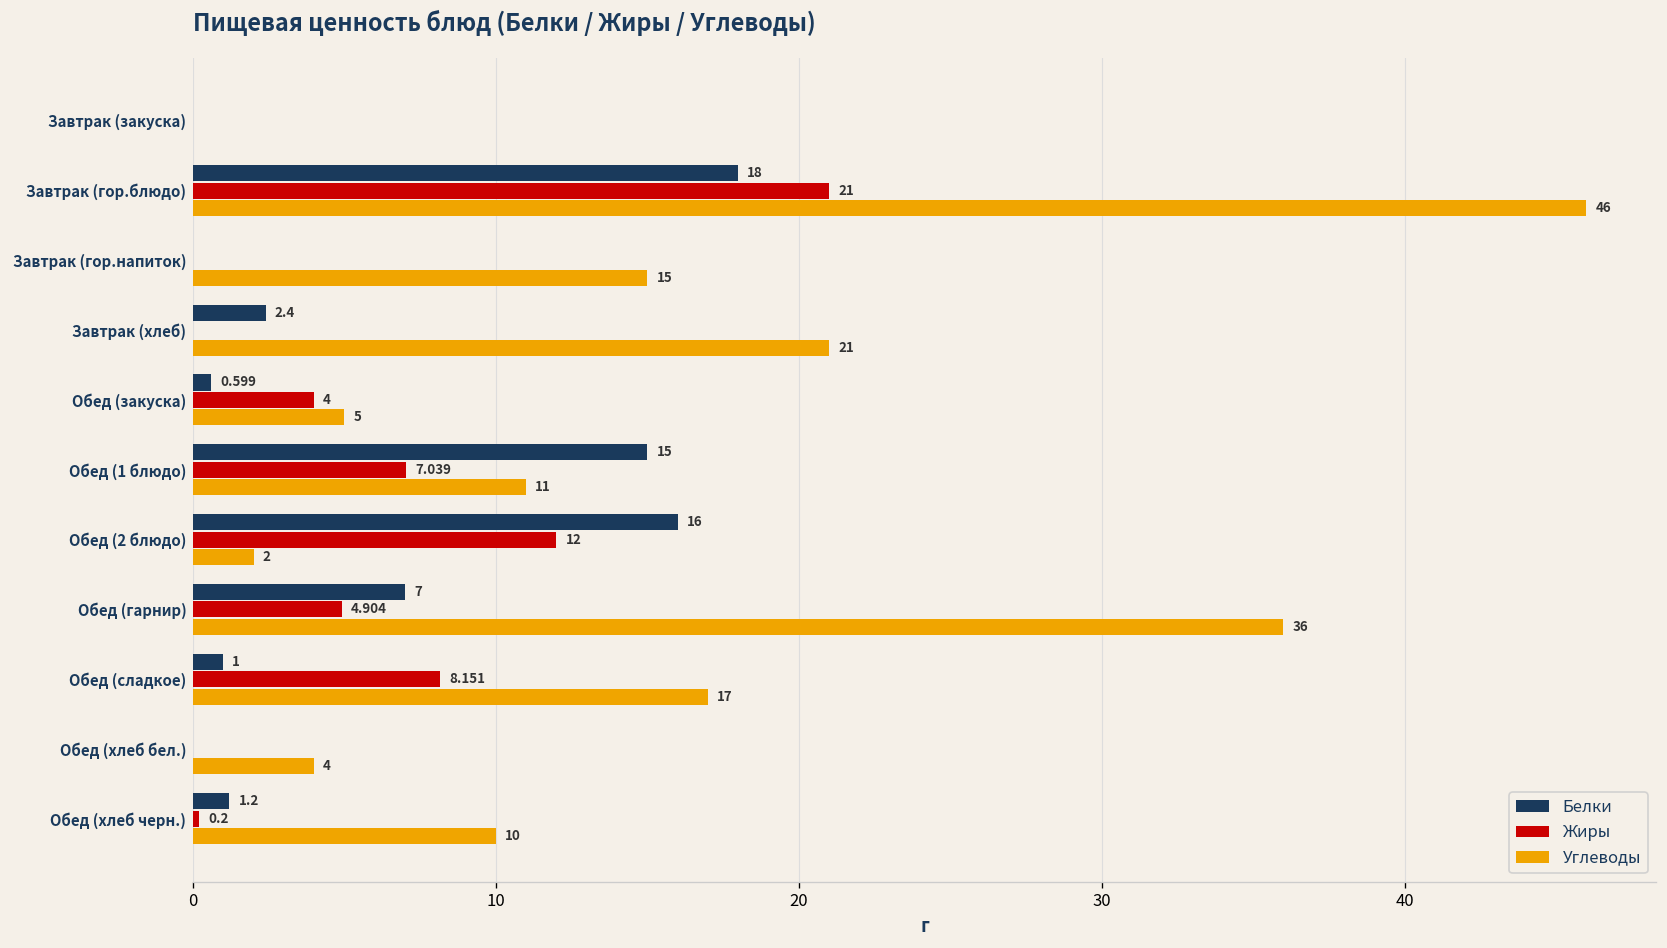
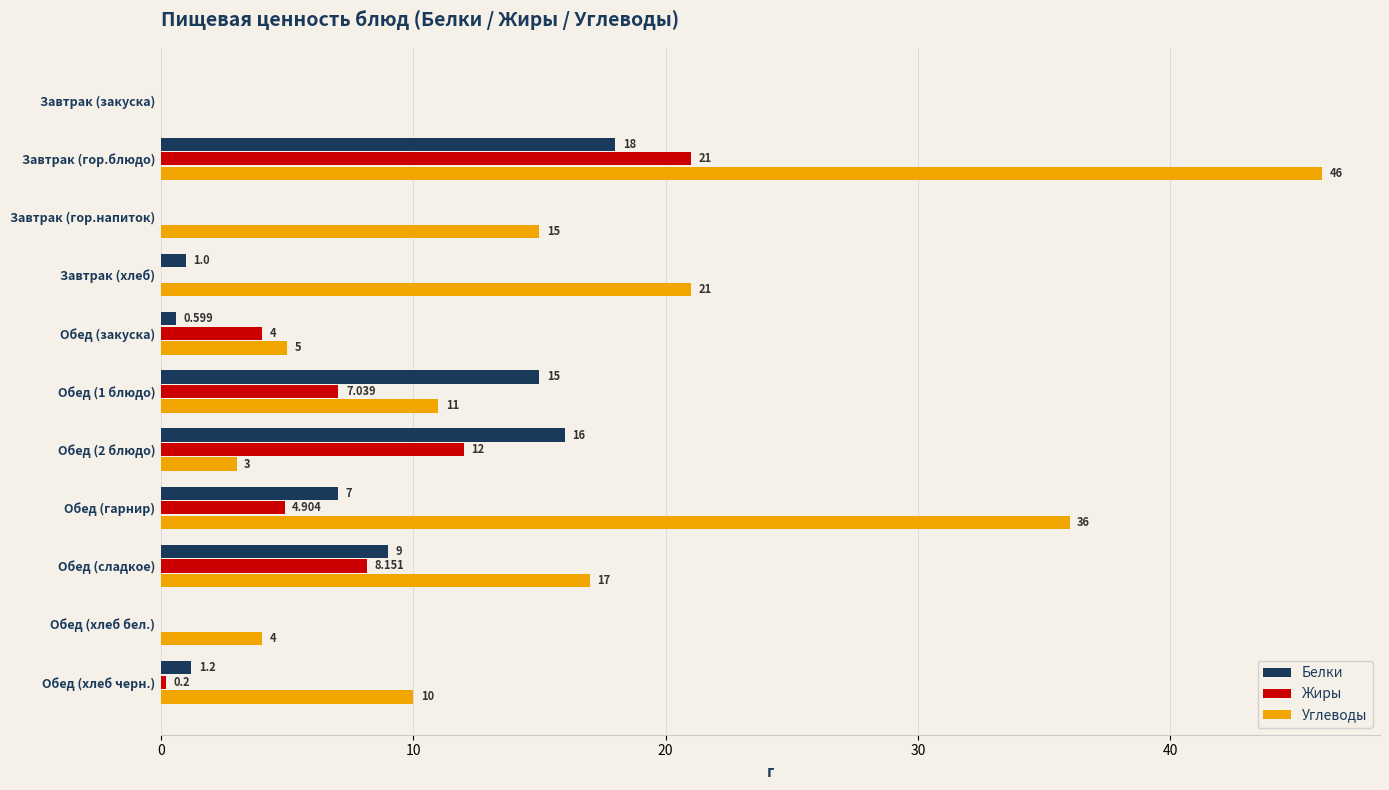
  {
    "Белки": {
      "Завтрак (гор.блюдо)": 18,
-     "Завтрак (хлеб)": 2.4,
+     "Завтрак (хлеб)": 1.0,
      "Обед (закуска)": 0.599,
      "Обед (1 блюдо)": 15,
      "Обед (2 блюдо)": 16,
      "Обед (гарнир)": 7,
-     "Обед (сладкое)": 1,
+     "Обед (сладкое)": 9,
      "Обед (хлеб черн.)": 1.2
    },
    "Жиры": {
      "Завтрак (гор.блюдо)": 21,
      "Обед (закуска)": 4,
      "Обед (1 блюдо)": 7.039,
      "Обед (2 блюдо)": 12,
      "Обед (гарнир)": 4.904,
      "Обед (сладкое)": 8.151,
      "Обед (хлеб черн.)": 0.2
    },
    "Углеводы": {
      "Завтрак (гор.блюдо)": 46,
      "Завтрак (гор.напиток)": 15,
      "Завтрак (хлеб)": 21,
      "Обед (закуска)": 5,
      "Обед (1 блюдо)": 11,
-     "Обед (2 блюдо)": 2,
+     "Обед (2 блюдо)": 3,
      "Обед (гарнир)": 36,
      "Обед (сладкое)": 17,
      "Обед (хлеб бел.)": 4,
      "Обед (хлеб черн.)": 10
    }
  }
